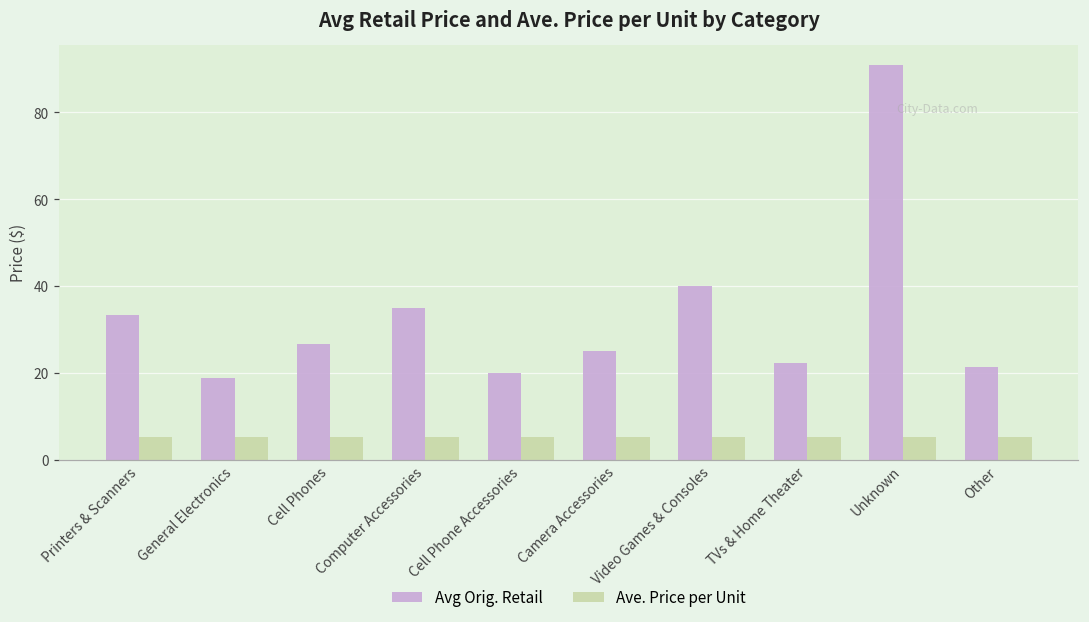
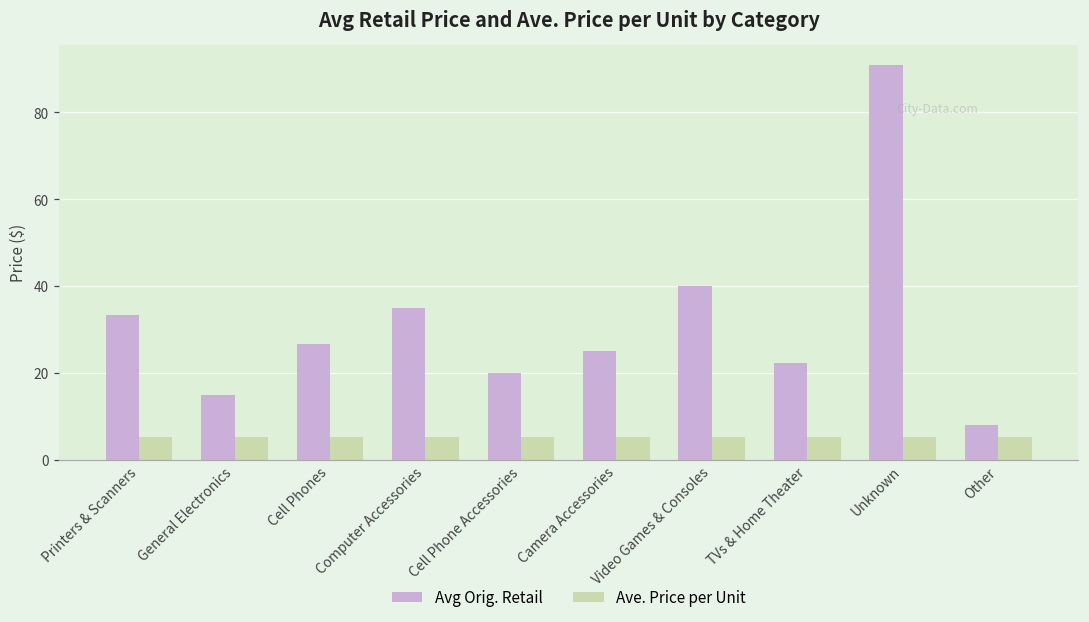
  {
    "Avg Orig. Retail": {
      "Printers & Scanners": 33,
-     "General Electronics": 19,
+     "General Electronics": 15,
      "Cell Phones": 27,
      "Computer Accessories": 35,
      "Cell Phone Accessories": 20,
      "Camera Accessories": 25,
      "Video Games & Consoles": 40,
      "TVs & Home Theater": 22,
      "Unknown": 91,
-     "Other": 21
+     "Other": 8
    },
    "Ave. Price per Unit": {
      "Printers & Scanners": 5,
      "General Electronics": 5,
      "Cell Phones": 5,
      "Computer Accessories": 5,
      "Cell Phone Accessories": 5,
      "Camera Accessories": 5,
      "Video Games & Consoles": 5,
      "TVs & Home Theater": 5,
      "Unknown": 5,
      "Other": 5
    }
  }
